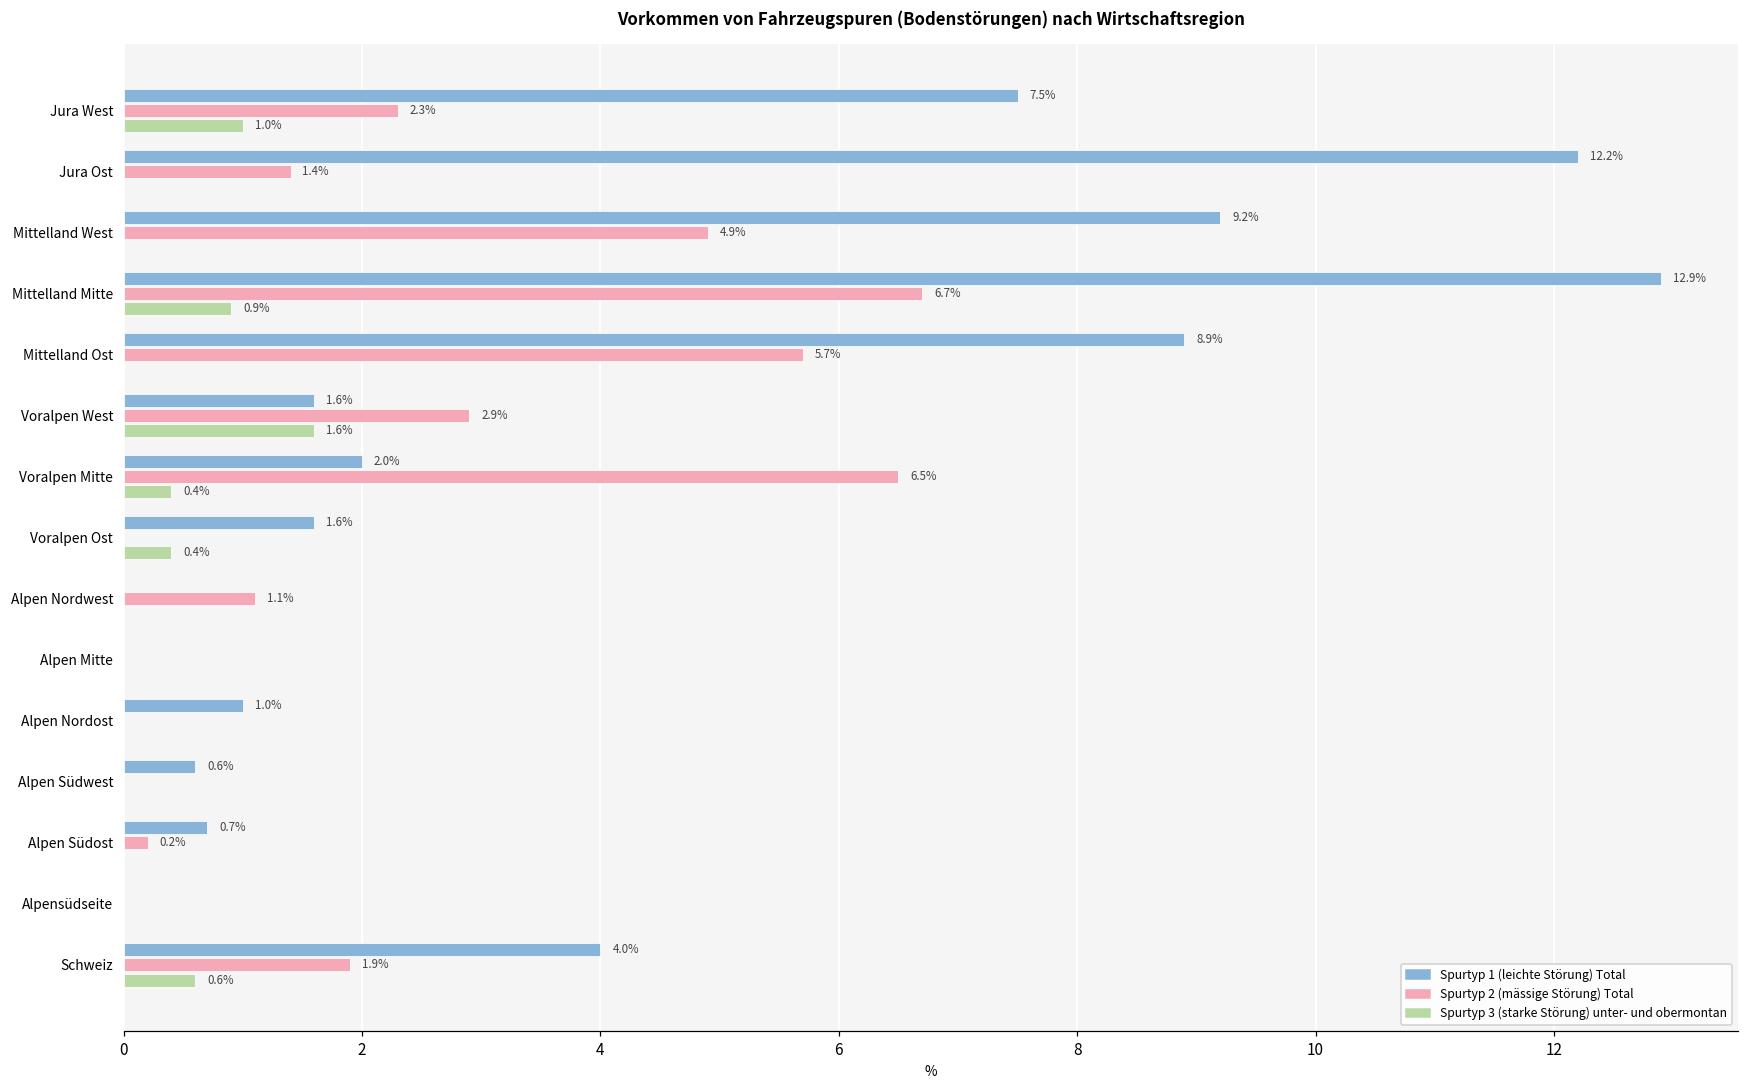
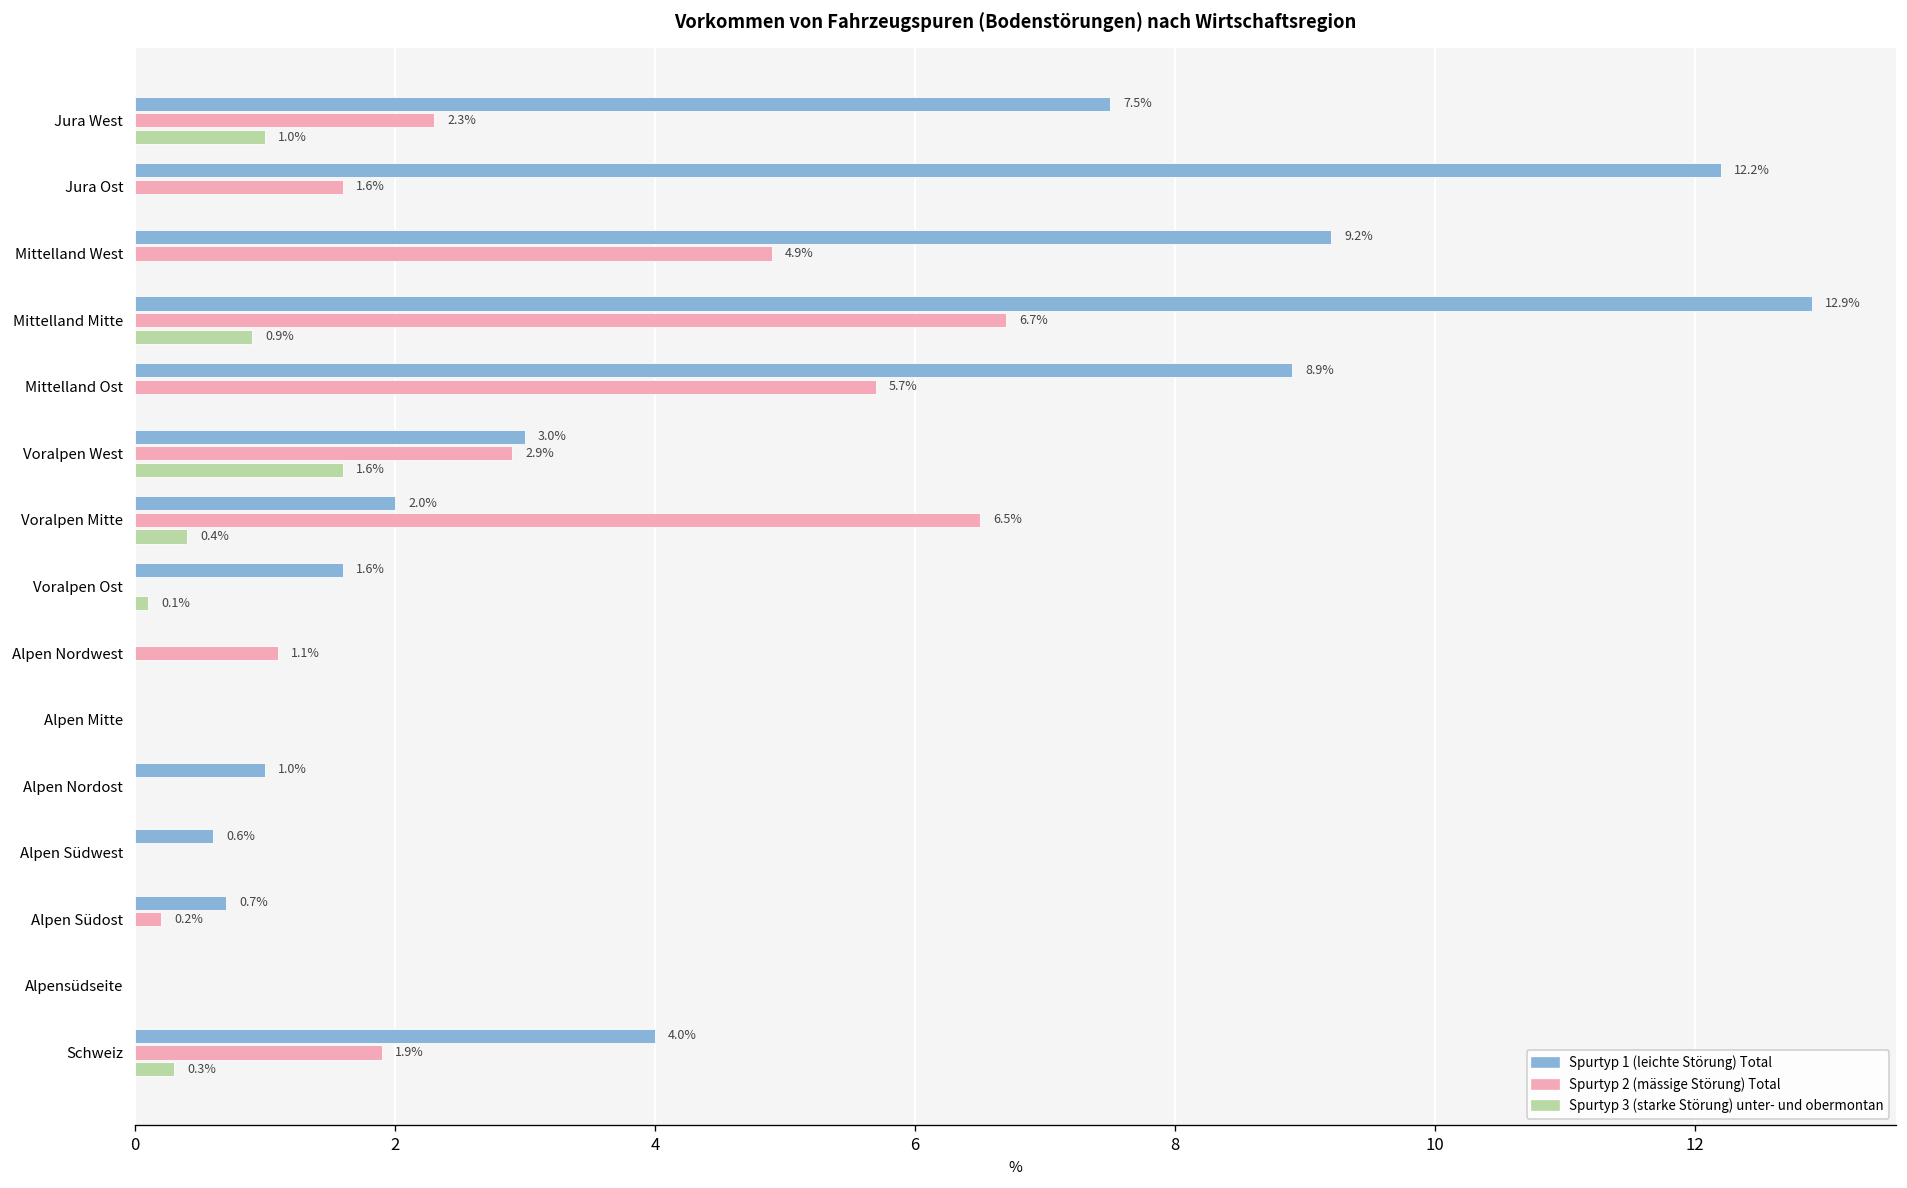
  {
    "Spurtyp 1 (leichte Störung) Total": {
      "Jura West": "7.5%",
      "Jura Ost": "12.2%",
      "Mittelland West": "9.2%",
      "Mittelland Mitte": "12.9%",
      "Mittelland Ost": "8.9%",
-     "Voralpen West": "1.6%",
+     "Voralpen West": "3.0%",
      "Voralpen Mitte": "2.0%",
      "Voralpen Ost": "1.6%",
      "Alpen Nordost": "1.0%",
      "Alpen Südwest": "0.6%",
      "Alpen Südost": "0.7%",
      "Schweiz": "4.0%"
    },
    "Spurtyp 2 (mässige Störung) Total": {
      "Jura West": "2.3%",
-     "Jura Ost": "1.4%",
+     "Jura Ost": "1.6%",
      "Mittelland West": "4.9%",
      "Mittelland Mitte": "6.7%",
      "Mittelland Ost": "5.7%",
      "Voralpen West": "2.9%",
      "Voralpen Mitte": "6.5%",
      "Alpen Nordwest": "1.1%",
      "Alpen Südost": "0.2%",
      "Schweiz": "1.9%"
    },
    "Spurtyp 3 (starke Störung) unter- und obermontan": {
      "Jura West": "1.0%",
      "Mittelland Mitte": "0.9%",
      "Voralpen West": "1.6%",
      "Voralpen Mitte": "0.4%",
-     "Voralpen Ost": "0.4%",
-     "Schweiz": "0.6%"
+     "Voralpen Ost": "0.1%",
+     "Schweiz": "0.3%"
    }
  }
